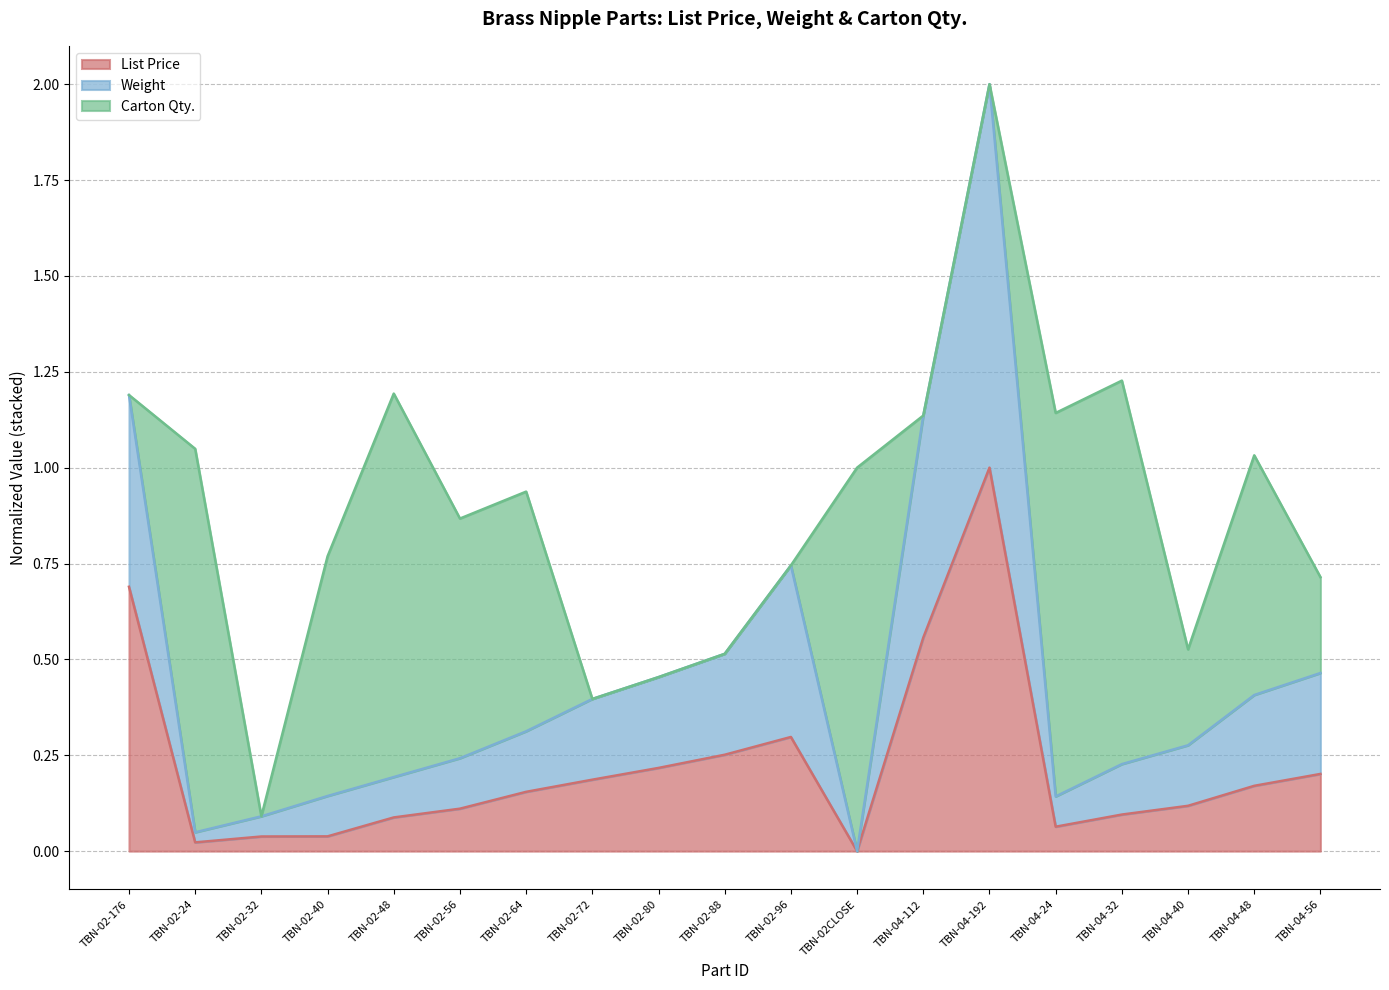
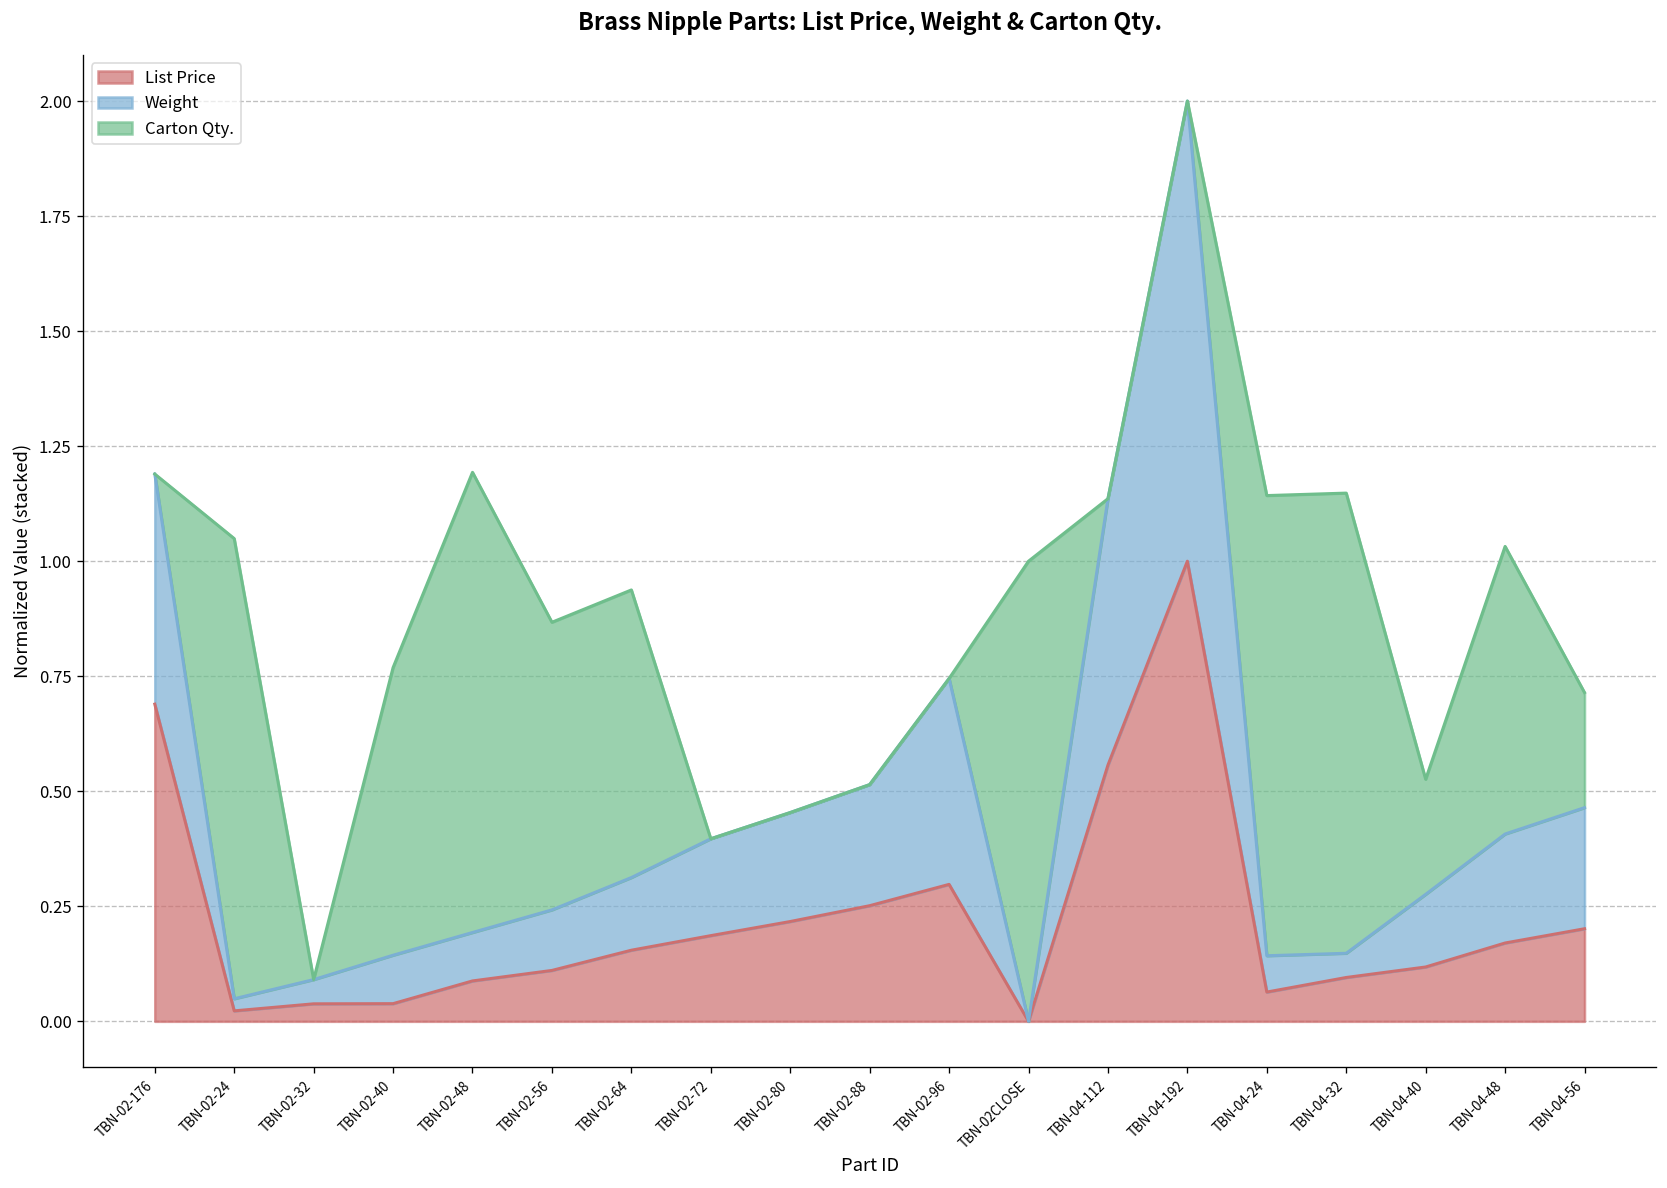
  {
    "List Price": {
      "TBN-02-176": 0.69,
      "TBN-02-24": 0.02,
      "TBN-02-32": 0.04,
      "TBN-02-40": 0.04,
      "TBN-02-48": 0.09,
      "TBN-02-56": 0.11,
      "TBN-02-64": 0.15,
      "TBN-02-72": 0.19,
      "TBN-02-80": 0.22,
      "TBN-02-88": 0.25,
      "TBN-02-96": 0.30,
      "TBN-04-112": 0.56,
      "TBN-04-192": 1.00,
      "TBN-04-24": 0.06,
      "TBN-04-32": 0.10,
      "TBN-04-40": 0.12,
      "TBN-04-48": 0.17,
      "TBN-04-56": 0.20
    },
    "Weight": {
      "TBN-02-24": 0.03,
      "TBN-02-40": 0.11,
      "TBN-02-48": 0.11,
      "TBN-02-56": 0.13,
      "TBN-02-64": 0.16,
      "TBN-04-24": 0.08,
-     "TBN-04-32": 0.13,
+     "TBN-04-32": 0.05,
      "TBN-04-40": 0.16,
      "TBN-04-48": 0.24,
      "TBN-04-56": 0.26
    },
    "Carton Qty.": {
      "TBN-02-24": 1.00,
      "TBN-02-40": 0.63,
      "TBN-02-48": 1.00,
      "TBN-02-56": 0.63,
      "TBN-02-64": 0.63,
      "TBN-02CLOSE": 1.00,
      "TBN-04-24": 1.00,
      "TBN-04-32": 1.00,
      "TBN-04-40": 0.25,
      "TBN-04-48": 0.63,
      "TBN-04-56": 0.25
    }
  }
